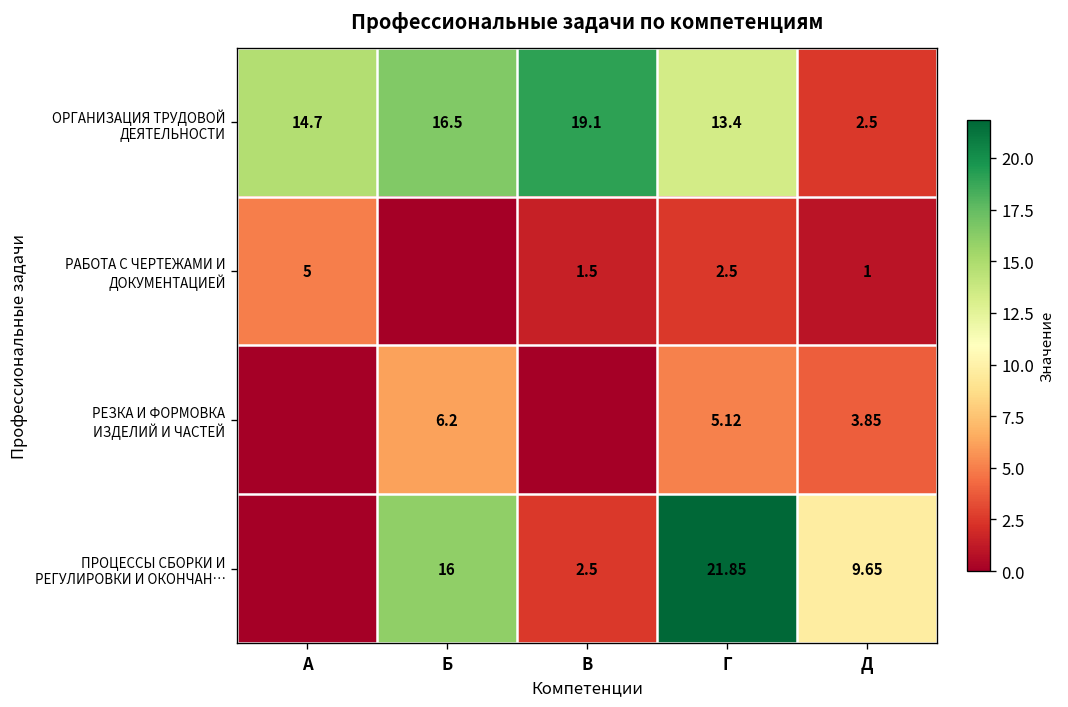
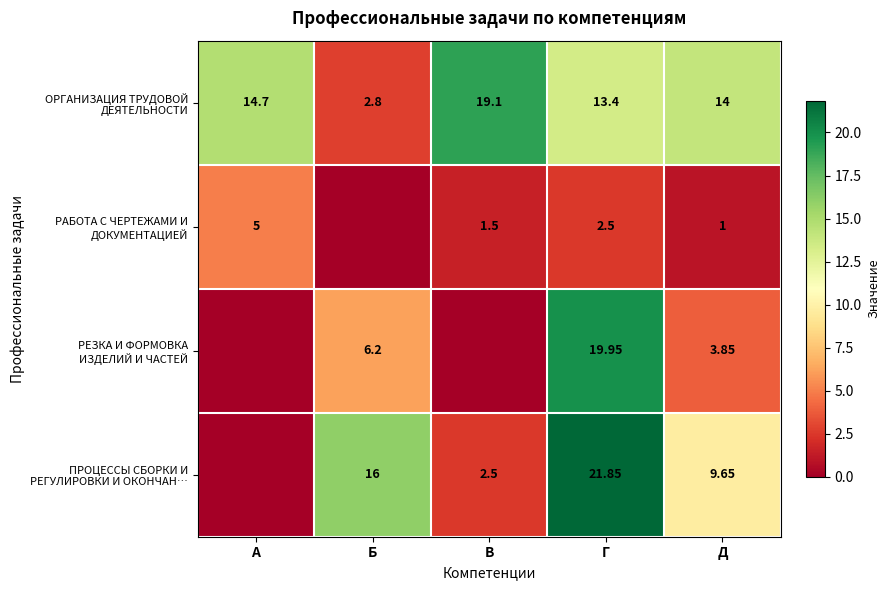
  {
    "ОРГАНИЗАЦИЯ ТРУДОВОЙ ДЕЯТЕЛЬНОСТИ": {
      "А": 14.7,
-     "Б": 16.5,
+     "Б": 2.8,
      "В": 19.1,
      "Г": 13.4,
-     "Д": 2.5
+     "Д": 14
    },
    "РАБОТА С ЧЕРТЕЖАМИ И ДОКУМЕНТАЦИЕЙ": {
      "А": 5,
      "В": 1.5,
      "Г": 2.5,
      "Д": 1
    },
    "РЕЗКА И ФОРМОВКА ИЗДЕЛИЙ И ЧАСТЕЙ": {
      "Б": 6.2,
-     "Г": 5.12,
+     "Г": 19.95,
      "Д": 3.85
    },
    "ПРОЦЕССЫ СБОРКИ И РЕГУЛИРОВКИ И ОКОНЧАН…": {
      "Б": 16,
      "В": 2.5,
      "Г": 21.85,
      "Д": 9.65
    }
  }
